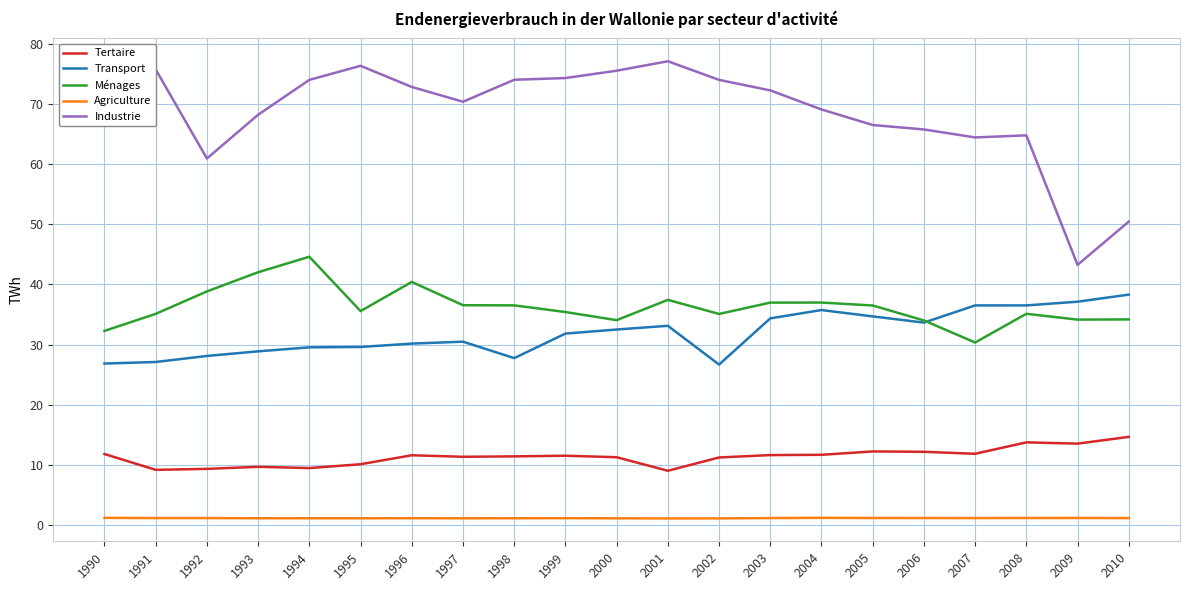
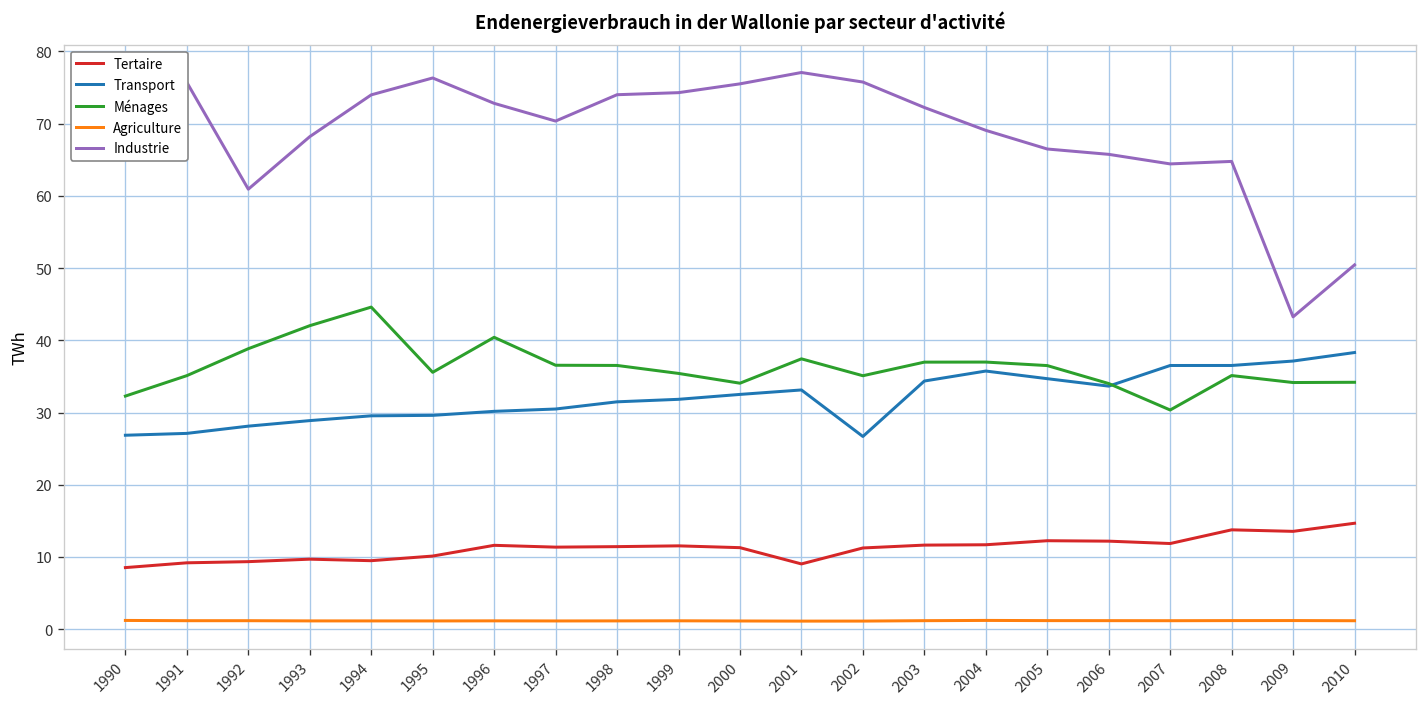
  {
    "Tertaire": {
-     "1990": 12,
+     "1990": 9,
      "1991": 9,
      "1992": 9,
      "1993": 10,
      "1994": 9,
      "1995": 10,
      "1996": 12,
      "1997": 11,
      "1998": 11,
      "1999": 12,
      "2000": 11,
      "2001": 9,
      "2002": 11,
      "2003": 12,
      "2004": 12,
      "2005": 12,
      "2006": 12,
      "2007": 12,
      "2008": 14,
      "2009": 14,
      "2010": 15
    },
    "Transport": {
      "1990": 27,
      "1991": 27,
      "1992": 28,
      "1993": 29,
      "1994": 30,
      "1995": 30,
      "1996": 30,
      "1997": 30,
-     "1998": 28,
+     "1998": 31,
      "1999": 32,
      "2000": 33,
      "2001": 33,
      "2002": 27,
      "2003": 34,
      "2004": 36,
      "2005": 35,
      "2007": 37,
      "2008": 37,
      "2009": 37,
      "2010": 38
    },
    "Ménages": {
      "1990": 32,
      "1991": 35,
      "1992": 39,
      "1993": 42,
      "1994": 45,
      "1995": 36,
      "1996": 40,
      "1997": 37,
      "1998": 37,
      "1999": 35,
      "2000": 34,
      "2001": 37,
      "2002": 35,
      "2003": 37,
      "2004": 37,
      "2005": 36,
      "2007": 30,
      "2008": 35,
      "2009": 34,
      "2010": 34
    },
    "Agriculture": {
      "1990": 1,
      "1991": 1,
      "1992": 1,
      "1993": 1,
      "1994": 1,
      "1995": 1,
      "1996": 1,
      "1997": 1,
      "1998": 1,
      "1999": 1,
      "2000": 1,
      "2001": 1,
      "2002": 1,
      "2003": 1,
      "2004": 1,
      "2005": 1,
      "2006": 1,
      "2007": 1,
      "2008": 1,
      "2009": 1,
      "2010": 1
    },
    "Industrie": {
      "1992": 61,
      "1993": 68,
      "1994": 74,
      "1995": 76,
      "1996": 73,
      "1997": 70,
      "1998": 74,
      "1999": 74,
      "2000": 76,
      "2001": 77,
-     "2002": 74,
+     "2002": 76,
      "2003": 72,
      "2004": 69,
      "2005": 66,
      "2006": 66,
      "2007": 64,
      "2008": 65,
      "2009": 43,
      "2010": 50
    }
  }
